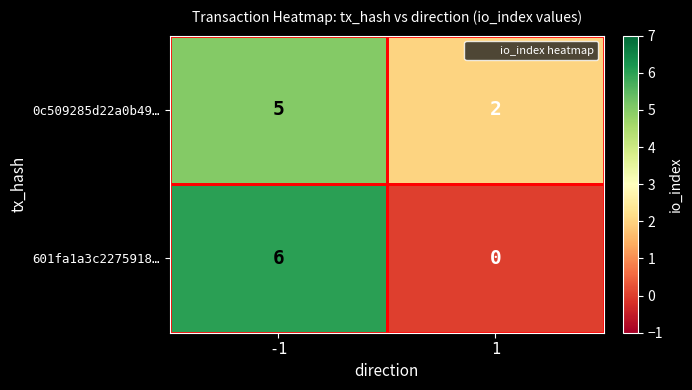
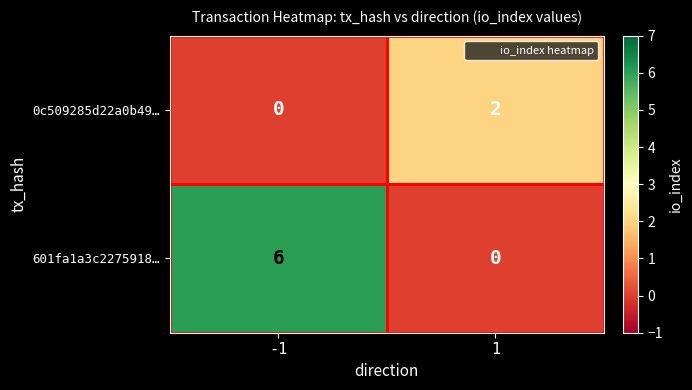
  {
    "0c509285d22a0b49…": {
-     "-1": 5,
+     "-1": 0,
      "1": 2
    },
    "601fa1a3c2275918…": {
      "-1": 6,
      "1": 0
    }
  }
